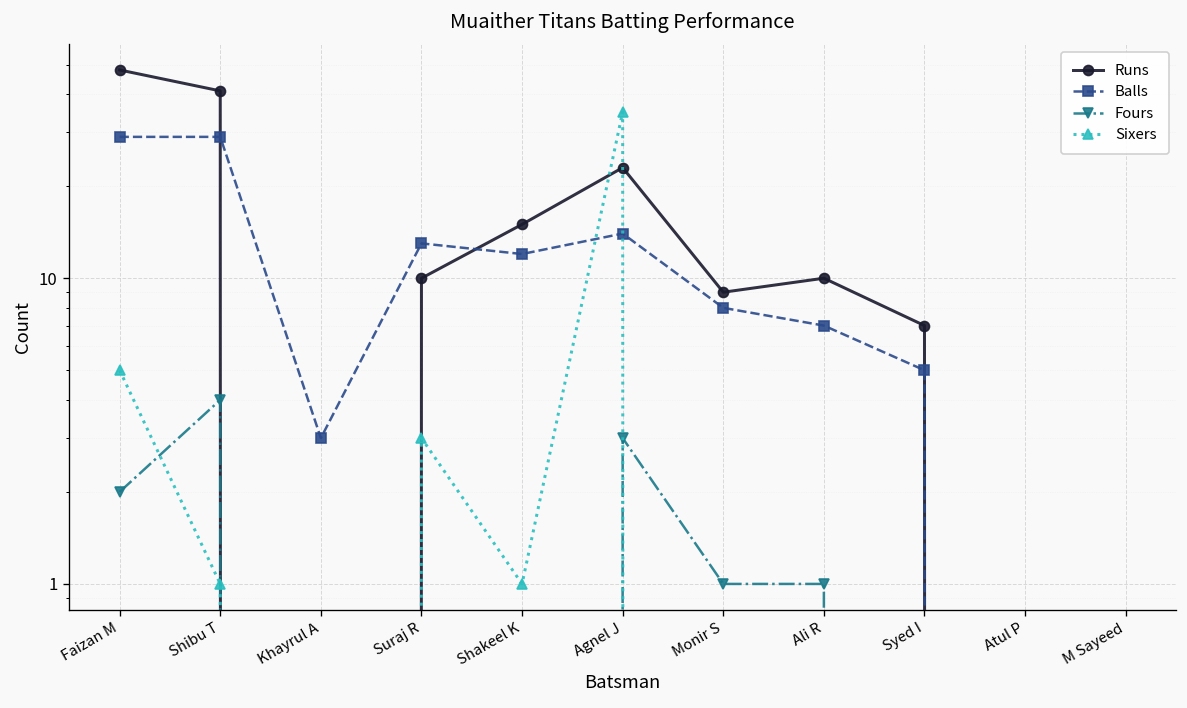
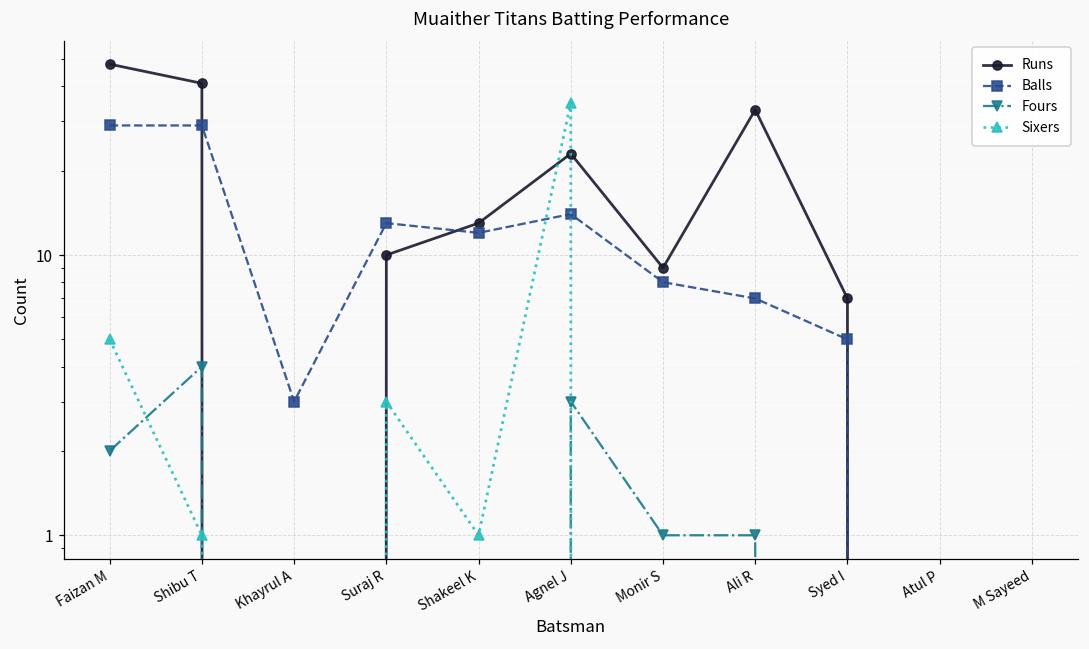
  {
    "Runs": {
      "Faizan M": 48,
      "Shibu T": 41,
      "Suraj R": 10,
-     "Shakeel K": 15,
+     "Shakeel K": 13,
      "Agnel J": 23,
      "Monir S": 9,
-     "Ali R": 10,
+     "Ali R": 33,
      "Syed I": 7
    },
    "Sixers": {
      "Faizan M": 5,
      "Shibu T": 1,
      "Suraj R": 3,
      "Shakeel K": 1,
      "Agnel J": 35
    }
  }
